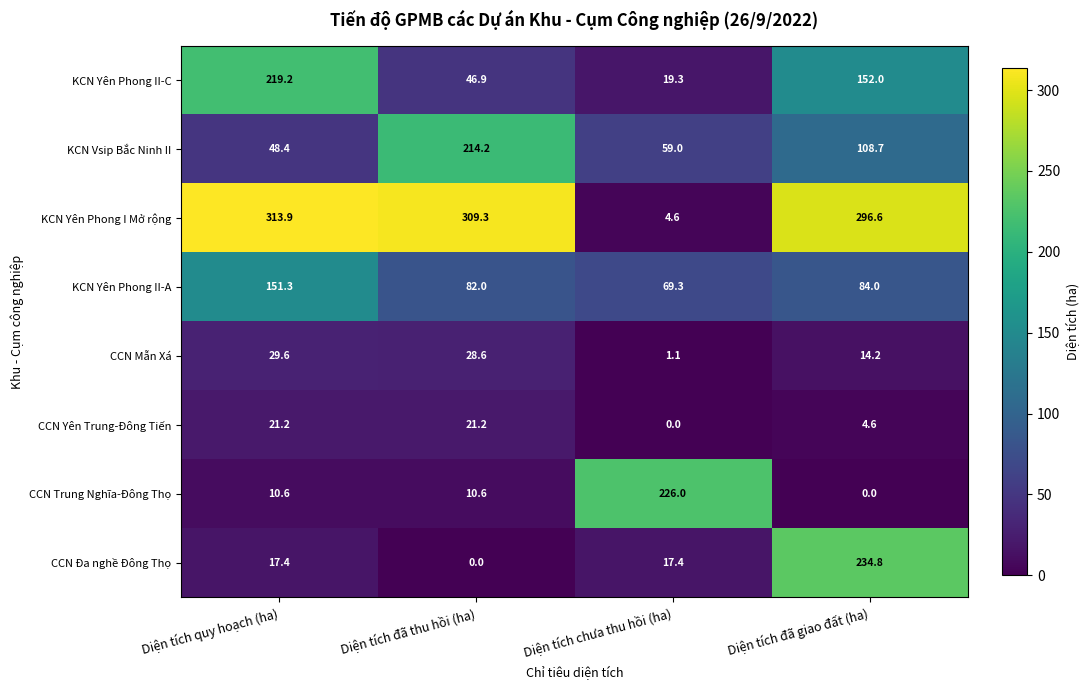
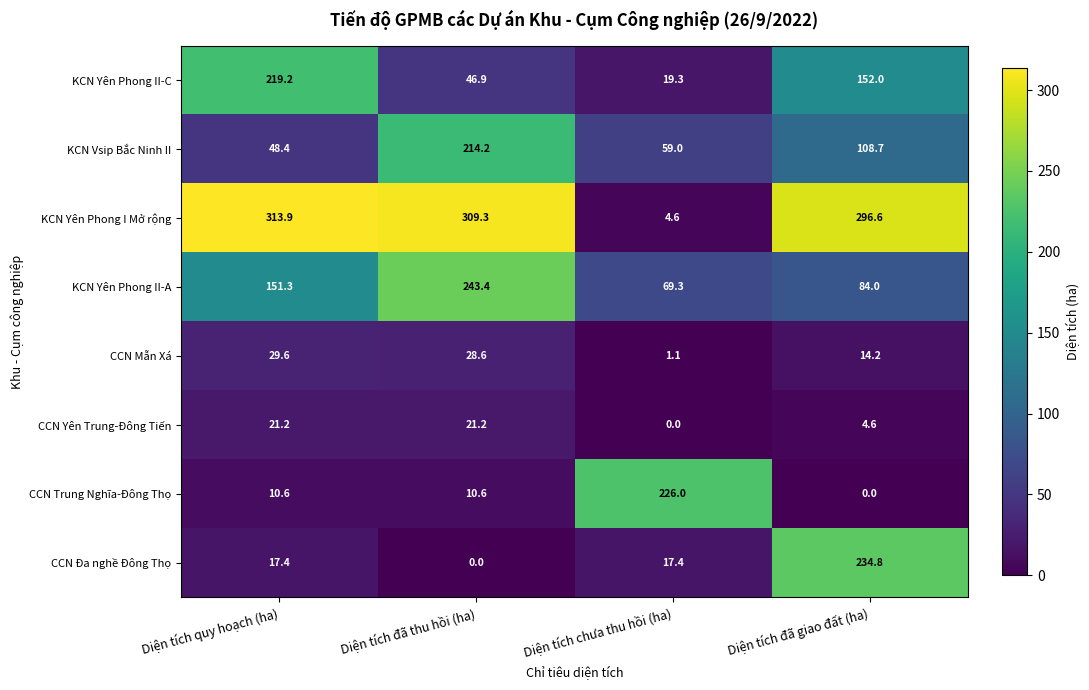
  {
    "KCN Yên Phong II-C": {
      "Diện tích quy hoạch (ha)": 219.2,
      "Diện tích đã thu hồi (ha)": 46.9,
      "Diện tích chưa thu hồi (ha)": 19.3,
      "Diện tích đã giao đất (ha)": 152.0
    },
    "KCN Vsip Bắc Ninh II": {
      "Diện tích quy hoạch (ha)": 48.4,
      "Diện tích đã thu hồi (ha)": 214.2,
      "Diện tích chưa thu hồi (ha)": 59.0,
      "Diện tích đã giao đất (ha)": 108.7
    },
    "KCN Yên Phong I Mở rộng": {
      "Diện tích quy hoạch (ha)": 313.9,
      "Diện tích đã thu hồi (ha)": 309.3,
      "Diện tích chưa thu hồi (ha)": 4.6,
      "Diện tích đã giao đất (ha)": 296.6
    },
    "KCN Yên Phong II-A": {
      "Diện tích quy hoạch (ha)": 151.3,
-     "Diện tích đã thu hồi (ha)": 82.0,
+     "Diện tích đã thu hồi (ha)": 243.4,
      "Diện tích chưa thu hồi (ha)": 69.3,
      "Diện tích đã giao đất (ha)": 84.0
    },
    "CCN Mẫn Xá": {
      "Diện tích quy hoạch (ha)": 29.6,
      "Diện tích đã thu hồi (ha)": 28.6,
      "Diện tích chưa thu hồi (ha)": 1.1,
      "Diện tích đã giao đất (ha)": 14.2
    },
    "CCN Yên Trung-Đông Tiến": {
      "Diện tích quy hoạch (ha)": 21.2,
      "Diện tích đã thu hồi (ha)": 21.2,
      "Diện tích chưa thu hồi (ha)": 0.0,
      "Diện tích đã giao đất (ha)": 4.6
    },
    "CCN Trung Nghĩa-Đông Thọ": {
      "Diện tích quy hoạch (ha)": 10.6,
      "Diện tích đã thu hồi (ha)": 10.6,
      "Diện tích chưa thu hồi (ha)": 226.0,
      "Diện tích đã giao đất (ha)": 0.0
    },
    "CCN Đa nghề Đông Thọ": {
      "Diện tích quy hoạch (ha)": 17.4,
      "Diện tích đã thu hồi (ha)": 0.0,
      "Diện tích chưa thu hồi (ha)": 17.4,
      "Diện tích đã giao đất (ha)": 234.8
    }
  }
